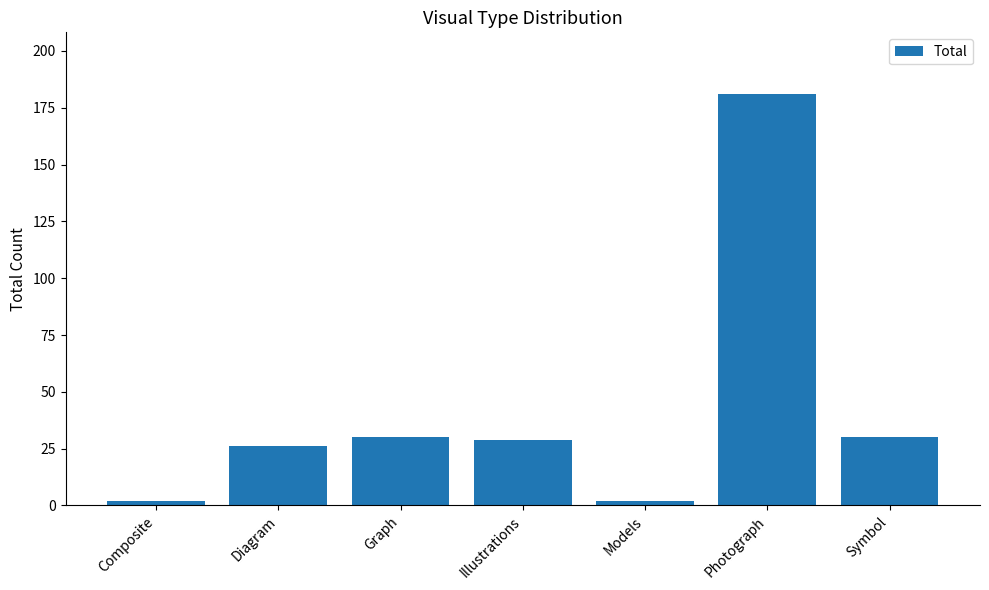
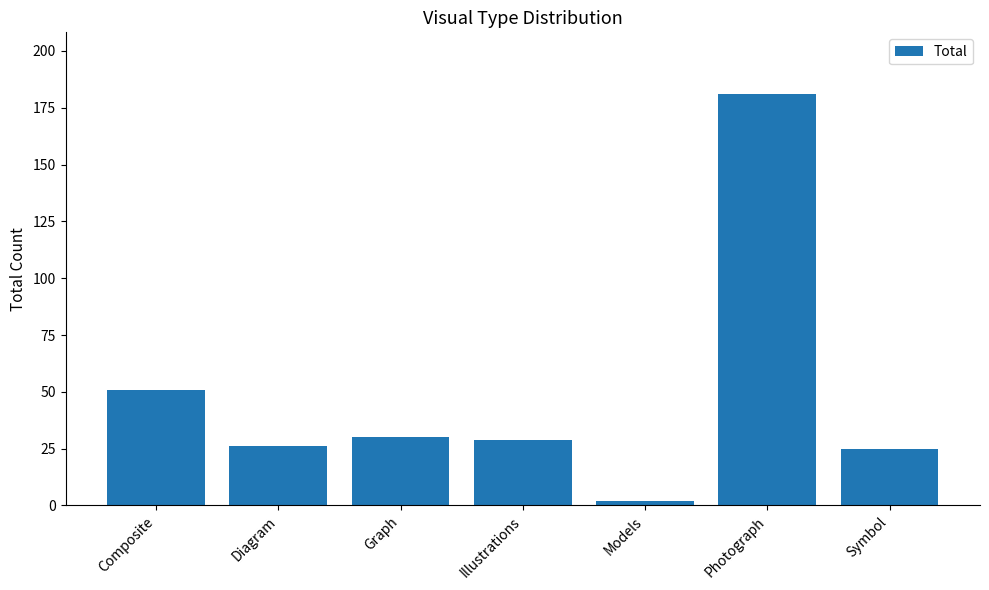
  {
-   "Composite": 2,
+   "Composite": 51,
    "Diagram": 26,
    "Graph": 30,
    "Illustrations": 29,
    "Models": 2,
    "Photograph": 181,
-   "Symbol": 30
+   "Symbol": 25
  }
